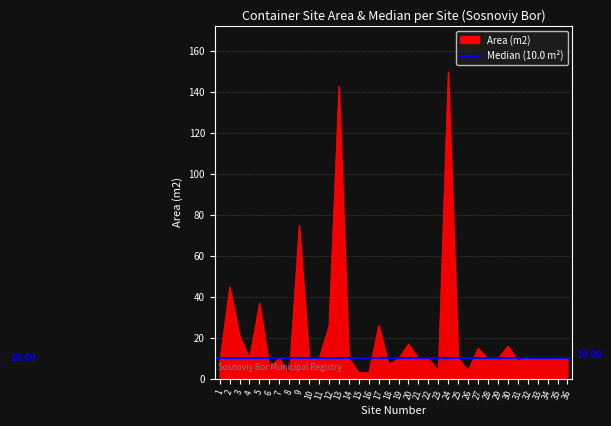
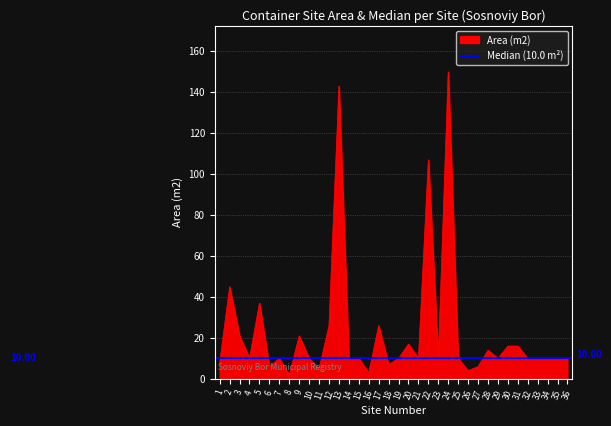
  {
    "1": 8,
    "2": 45,
    "3": 21,
    "4": 10,
    "5": 37,
    "6": 6,
    "7": 10,
    "8": 2,
-   "9": 75,
+   "9": 21,
    "10": 10,
-   "11": 10,
+   "11": 5,
    "12": 26,
    "13": 143,
    "14": 10,
-   "15": 3,
+   "15": 10,
    "16": 3,
    "17": 26,
    "18": 7,
    "19": 10,
    "20": 17,
    "21": 10,
-   "22": 10,
-   "23": 4,
+   "22": 107,
+   "23": 10,
    "24": 150,
    "25": 10,
    "26": 4,
-   "27": 15,
-   "28": 10,
+   "27": 6,
+   "28": 14,
    "29": 10,
    "30": 16,
-   "31": 9,
+   "31": 16,
    "32": 10,
    "33": 10,
    "34": 10
  }
